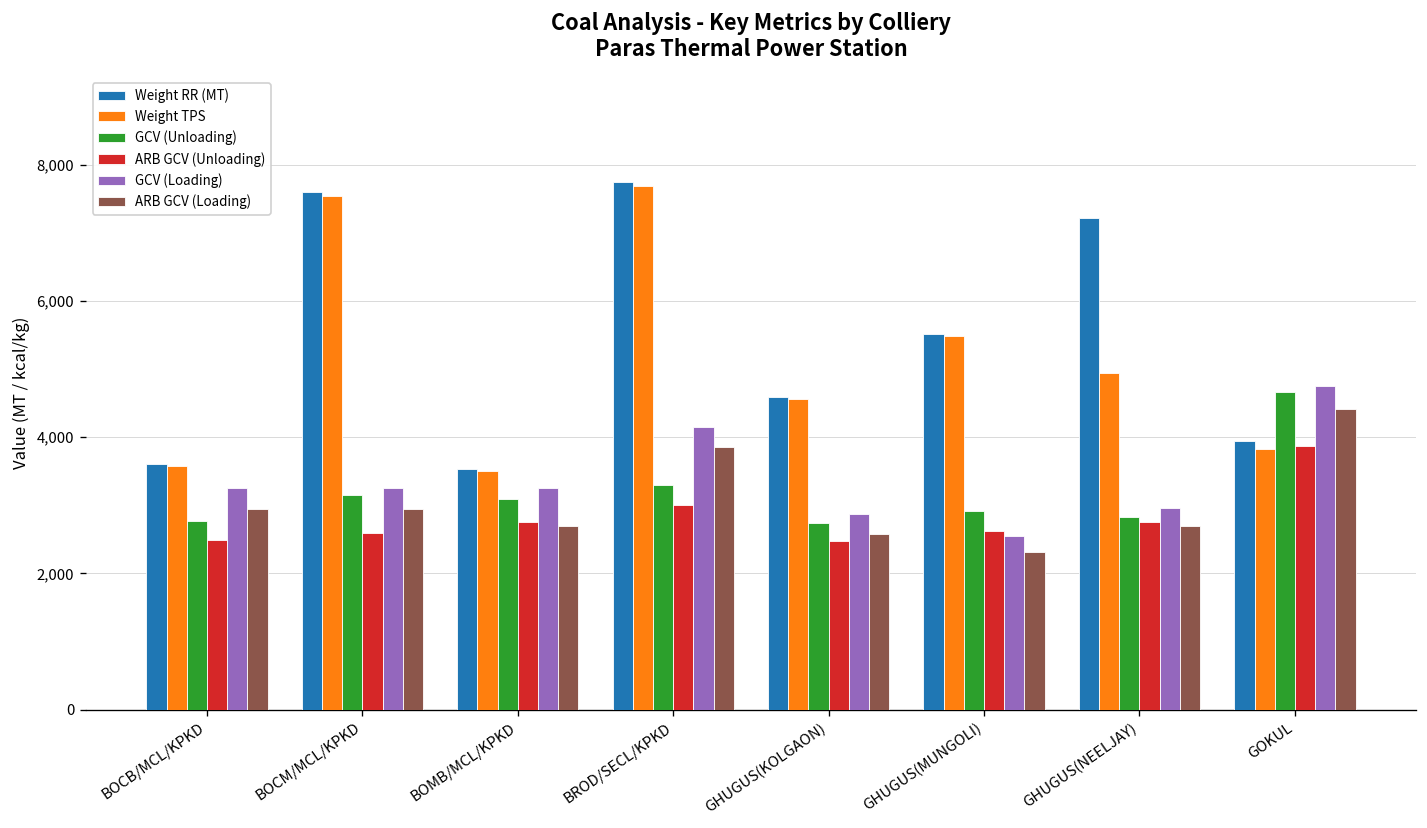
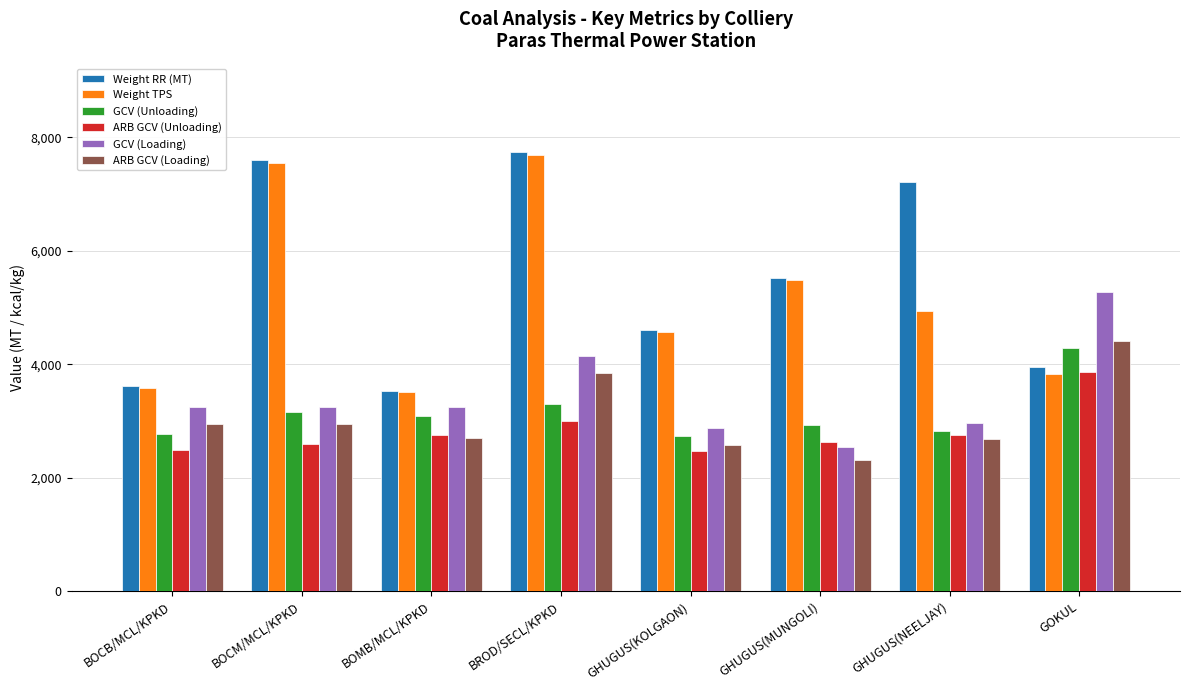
  {
    "Weight RR (MT)": {
      "BOCB/MCL/KPKD": "3,600",
      "BOCM/MCL/KPKD": "7,600",
      "BOMB/MCL/KPKD": "3,500",
      "BROD/SECL/KPKD": "7,800",
      "GHUGUS(KOLGAON)": "4,600",
      "GHUGUS(MUNGOLI)": "5,500",
      "GHUGUS(NEELJAY)": "7,200",
      "GOKUL": "3,900"
    },
    "Weight TPS": {
      "BOCB/MCL/KPKD": "3,600",
      "BOCM/MCL/KPKD": "7,500",
      "BOMB/MCL/KPKD": "3,500",
      "BROD/SECL/KPKD": "7,700",
      "GHUGUS(KOLGAON)": "4,600",
      "GHUGUS(MUNGOLI)": "5,500",
      "GHUGUS(NEELJAY)": "4,900",
      "GOKUL": "3,800"
    },
    "GCV (Unloading)": {
      "BOCB/MCL/KPKD": "2,800",
      "BOCM/MCL/KPKD": "3,200",
      "BOMB/MCL/KPKD": "3,100",
      "BROD/SECL/KPKD": "3,300",
      "GHUGUS(KOLGAON)": "2,700",
      "GHUGUS(MUNGOLI)": "2,900",
      "GHUGUS(NEELJAY)": "2,800",
-     "GOKUL": "4,700"
+     "GOKUL": "4,300"
    },
    "ARB GCV (Unloading)": {
      "BOCB/MCL/KPKD": "2,500",
      "BOCM/MCL/KPKD": "2,600",
      "BOMB/MCL/KPKD": "2,700",
      "BROD/SECL/KPKD": "3,000",
      "GHUGUS(KOLGAON)": "2,500",
      "GHUGUS(MUNGOLI)": "2,600",
      "GHUGUS(NEELJAY)": "2,700",
      "GOKUL": "3,900"
    },
    "GCV (Loading)": {
      "BOCB/MCL/KPKD": "3,300",
      "BOCM/MCL/KPKD": "3,300",
      "BOMB/MCL/KPKD": "3,300",
      "BROD/SECL/KPKD": "4,200",
      "GHUGUS(KOLGAON)": "2,900",
      "GHUGUS(MUNGOLI)": "2,600",
      "GHUGUS(NEELJAY)": "3,000",
-     "GOKUL": "4,700"
+     "GOKUL": "5,300"
    },
    "ARB GCV (Loading)": {
      "BOCB/MCL/KPKD": "3,000",
      "BOCM/MCL/KPKD": "3,000",
      "BOMB/MCL/KPKD": "2,700",
      "BROD/SECL/KPKD": "3,900",
      "GHUGUS(KOLGAON)": "2,600",
      "GHUGUS(MUNGOLI)": "2,300",
      "GHUGUS(NEELJAY)": "2,700",
      "GOKUL": "4,400"
    }
  }
